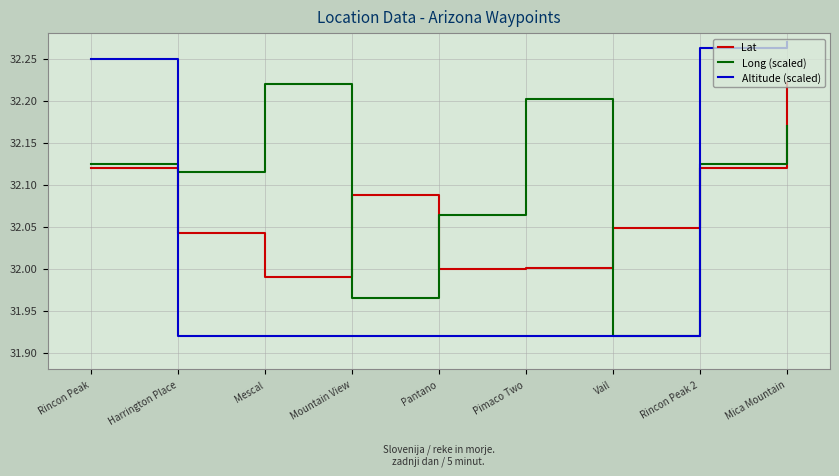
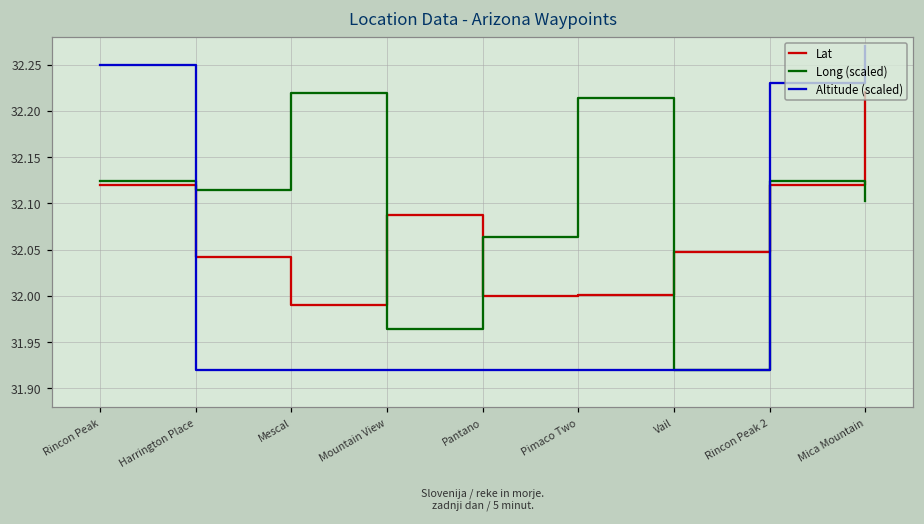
  {
    "Lat": {
      "Rincon Peak": 32.12,
      "Harrington Place": 32.04,
      "Mescal": 31.99,
      "Mountain View": 32.09,
      "Pantano": 32.00,
      "Pimaco Two": 32.00,
      "Vail": 32.05,
      "Rincon Peak 2": 32.12
    },
    "Long (scaled)": {
      "Rincon Peak": 32.12,
      "Harrington Place": 32.11,
      "Mescal": 32.22,
      "Mountain View": 31.96,
      "Pantano": 32.06,
-     "Pimaco Two": 32.20,
+     "Pimaco Two": 32.21,
      "Rincon Peak 2": 32.12,
-     "Mica Mountain": 32.17
+     "Mica Mountain": 32.10
    },
    "Altitude (scaled)": {
      "Rincon Peak": 32.25,
      "Harrington Place": 31.92,
      "Mescal": 31.92,
      "Mountain View": 31.92,
      "Pantano": 31.92,
      "Pimaco Two": 31.92,
-     "Rincon Peak 2": 32.26
+     "Rincon Peak 2": 32.23
    }
  }
